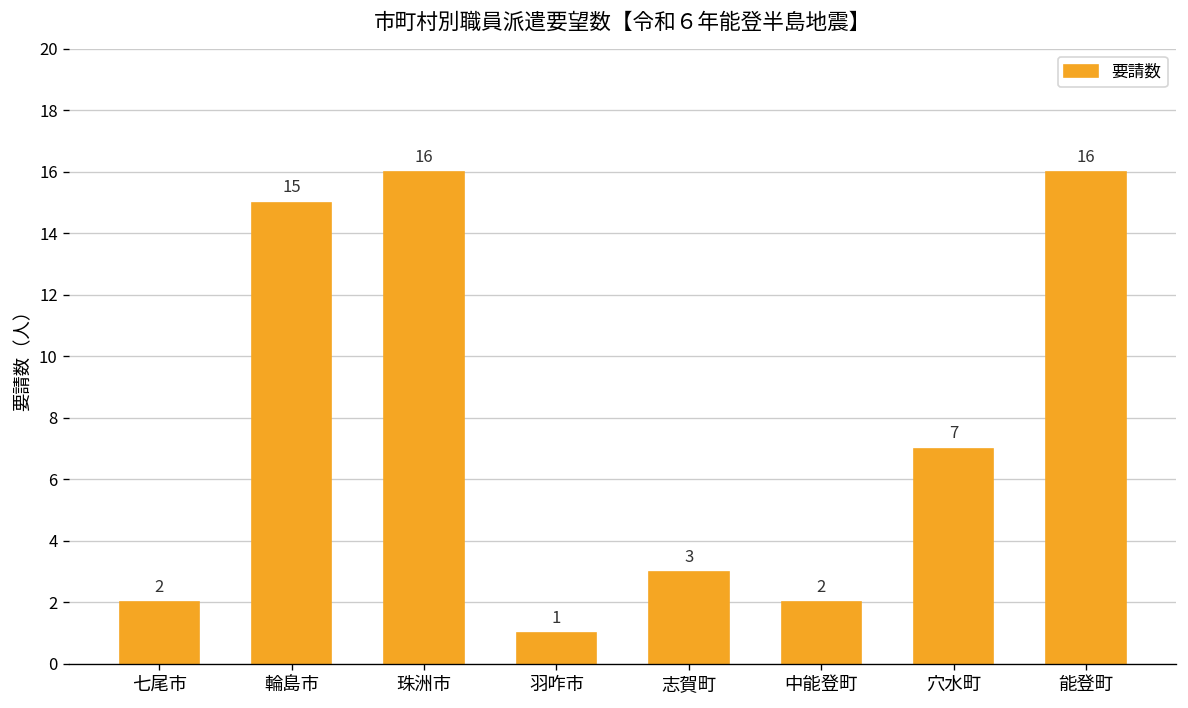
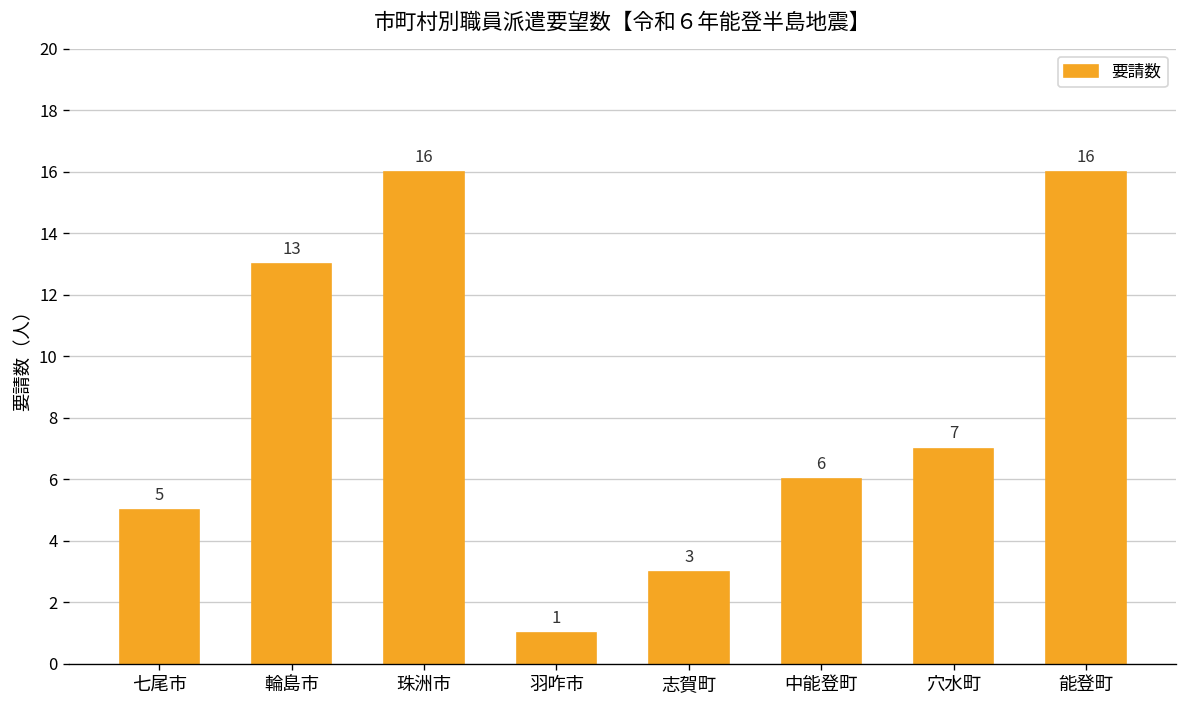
  {
-   "七尾市": 2,
-   "輪島市": 15,
+   "七尾市": 5,
+   "輪島市": 13,
    "珠洲市": 16,
    "羽咋市": 1,
    "志賀町": 3,
-   "中能登町": 2,
+   "中能登町": 6,
    "穴水町": 7,
    "能登町": 16
  }
